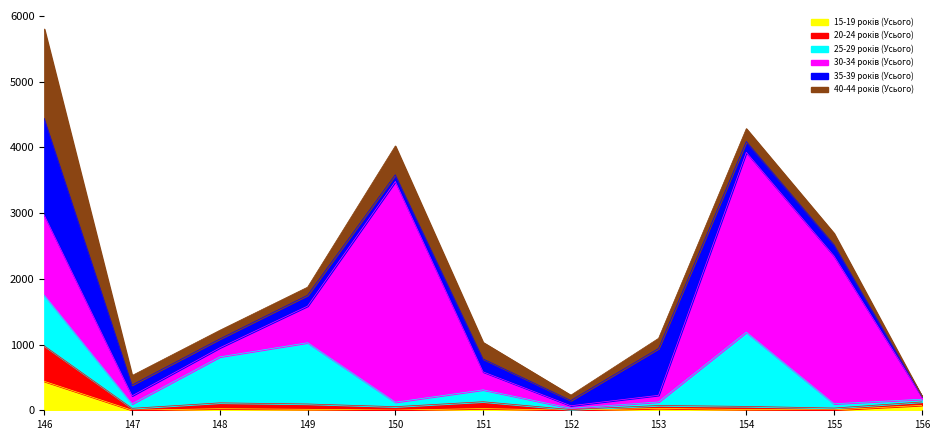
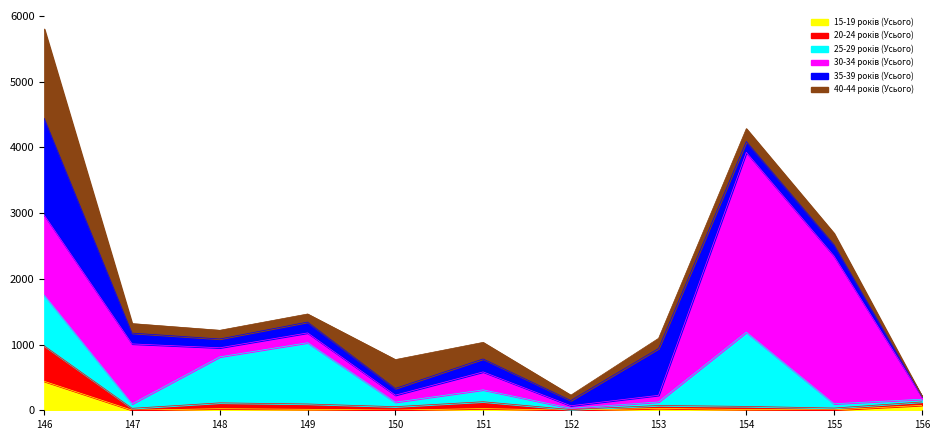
  {
    "15-19 років (Усього)": {
      "146": 400,
      "148": 0,
      "149": 0,
      "150": 0,
      "151": 0,
      "153": 0,
      "154": 0,
      "156": 100
    },
    "20-24 років (Усього)": {
      "146": 1000,
      "148": 100,
      "149": 100,
      "150": 100,
      "151": 100,
      "153": 100,
      "154": 100,
      "156": 100
    },
    "25-29 років (Усього)": {
      "146": 1800,
      "147": 100,
      "148": 800,
      "149": 1000,
      "150": 100,
      "151": 300,
      "153": 100,
      "154": 1200,
      "155": 100
    },
    "30-34 років (Усього)": {
      "146": 3000,
-     "147": 100,
+     "147": 900,
      "148": 1000,
-     "149": 600,
-     "150": 3400,
+     "149": 100,
+     "150": 100,
      "151": 600,
      "153": 200,
      "154": 3900,
      "155": 2300
    },
    "35-39 років (Усього)": {
      "146": 4400,
      "148": 1100,
      "151": 800,
      "152": 100,
      "153": 900,
      "154": 4100,
      "155": 2500
    },
    "40-44 років (Усього)": {
      "146": 1400,
      "147": 100,
      "148": 100,
      "149": 100,
      "150": 400,
      "151": 300,
      "152": 100,
      "153": 200,
      "154": 200,
      "155": 200
    }
  }
